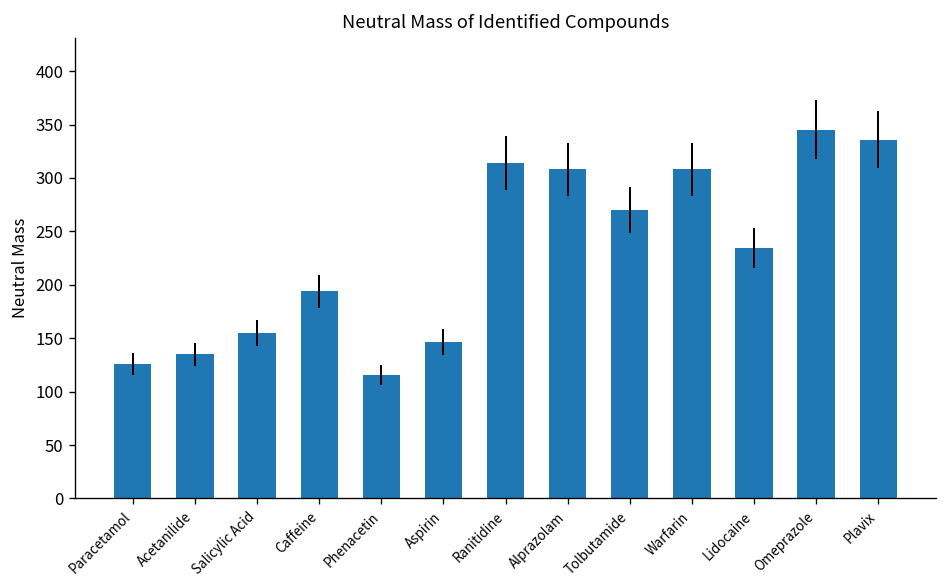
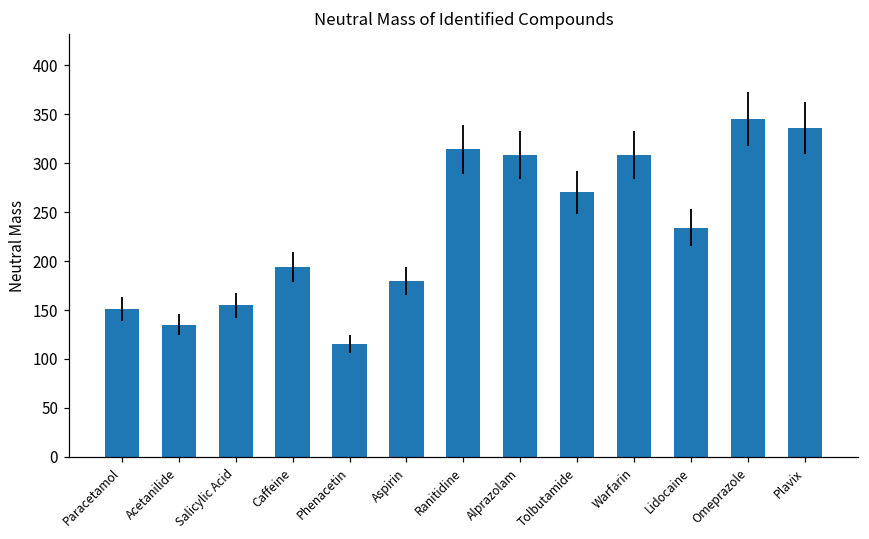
  {
-   "Paracetamol": 130,
+   "Paracetamol": 150,
    "Acetanilide": 140,
    "Salicylic Acid": 150,
    "Caffeine": 190,
    "Phenacetin": 120,
-   "Aspirin": 150,
+   "Aspirin": 180,
    "Ranitidine": 310,
    "Alprazolam": 310,
    "Tolbutamide": 270,
    "Warfarin": 310,
    "Lidocaine": 230,
    "Omeprazole": 350,
    "Plavix": 340
  }
